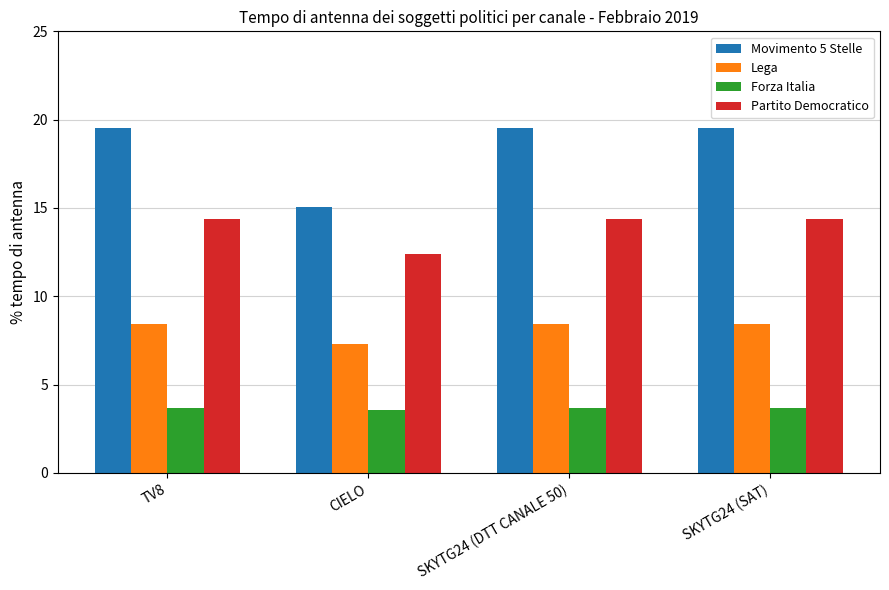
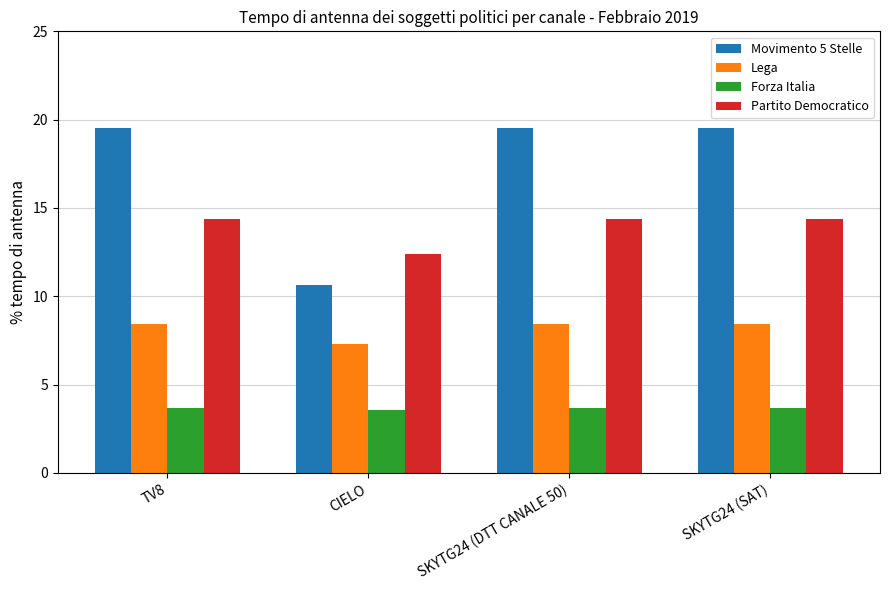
  {
    "Movimento 5 Stelle": {
      "TV8": 19.5,
-     "CIELO": 15.1,
+     "CIELO": 10.7,
      "SKYTG24 (DTT CANALE 50)": 19.5,
      "SKYTG24 (SAT)": 19.5
    },
    "Lega": {
      "TV8": 8.4,
      "CIELO": 7.3,
      "SKYTG24 (DTT CANALE 50)": 8.4,
      "SKYTG24 (SAT)": 8.4
    },
    "Forza Italia": {
      "TV8": 3.7,
      "CIELO": 3.5,
      "SKYTG24 (DTT CANALE 50)": 3.7,
      "SKYTG24 (SAT)": 3.7
    },
    "Partito Democratico": {
      "TV8": 14.4,
      "CIELO": 12.4,
      "SKYTG24 (DTT CANALE 50)": 14.4,
      "SKYTG24 (SAT)": 14.4
    }
  }
